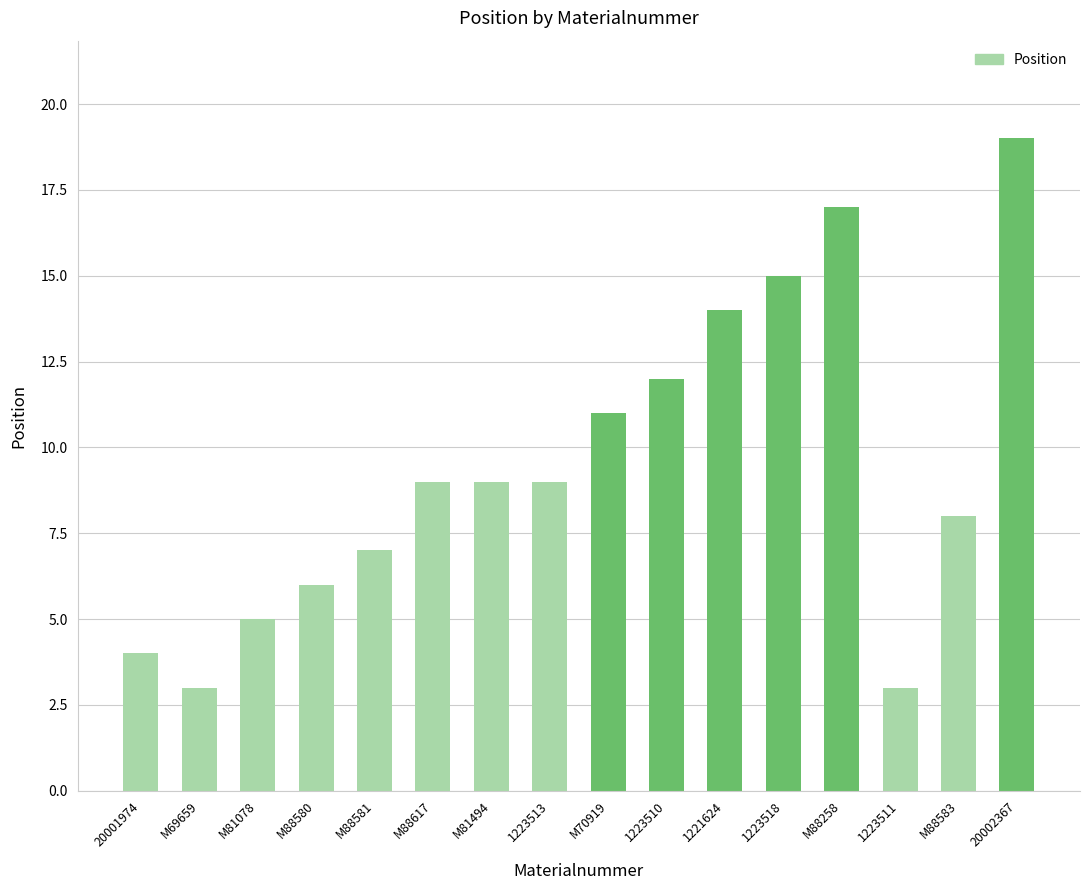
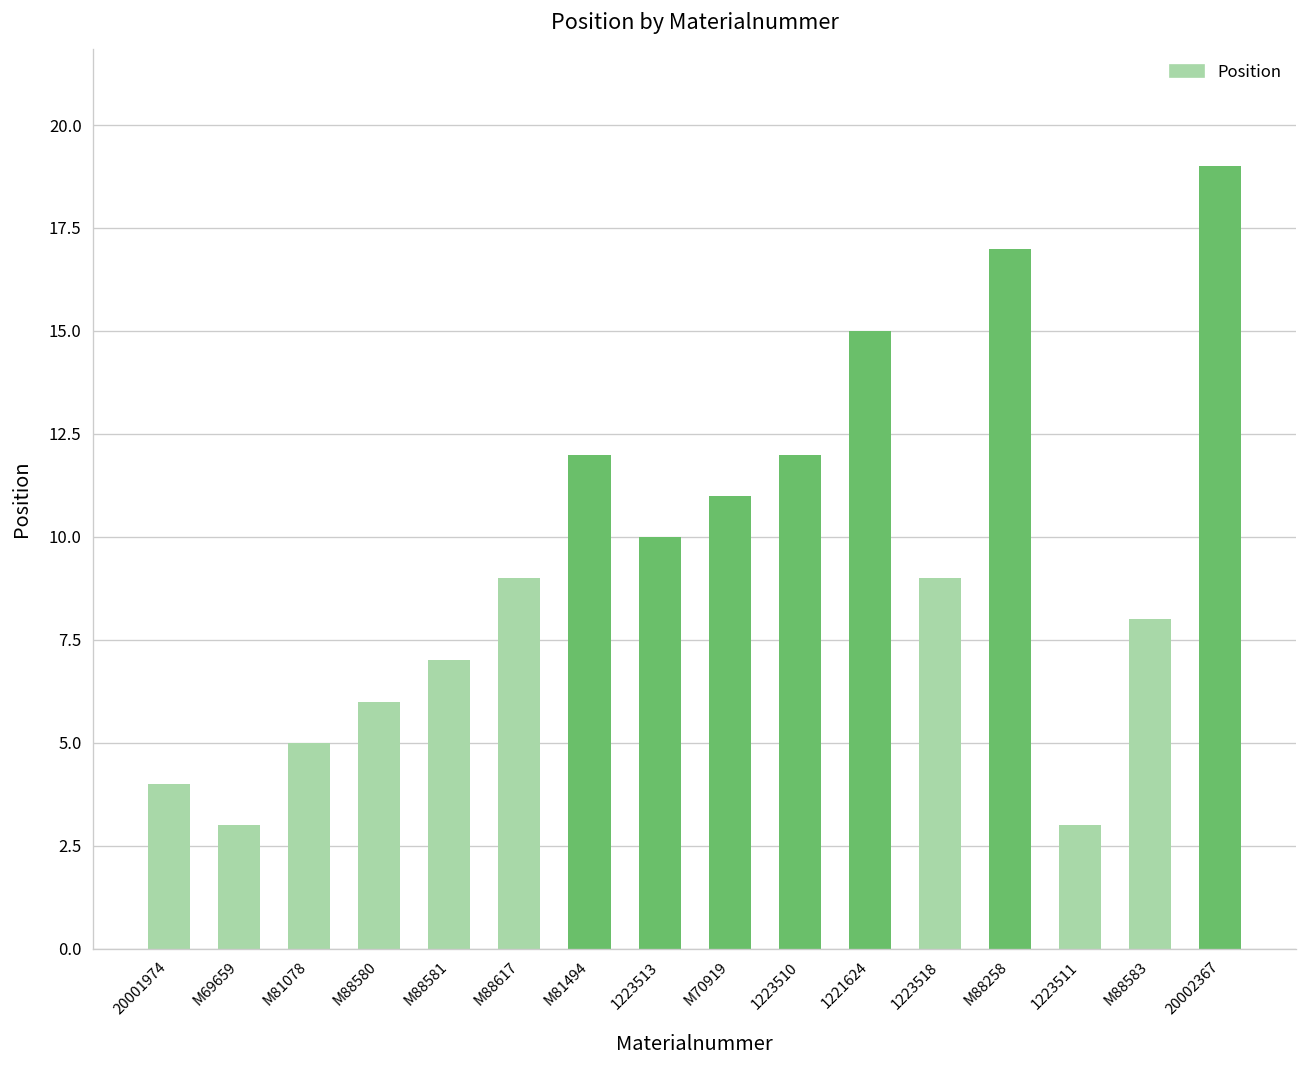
  {
    "20001974": 4,
    "M69659": 3,
    "M81078": 5,
    "M88580": 6,
    "M88581": 7,
    "M88617": 9,
-   "M81494": 9,
-   "1223513": 9,
+   "M81494": 12,
+   "1223513": 10,
    "M70919": 11,
    "1223510": 12,
-   "1221624": 14,
-   "1223518": 15,
+   "1221624": 15,
+   "1223518": 9,
    "M88258": 17,
    "1223511": 3,
    "M88583": 8,
    "20002367": 19
  }
